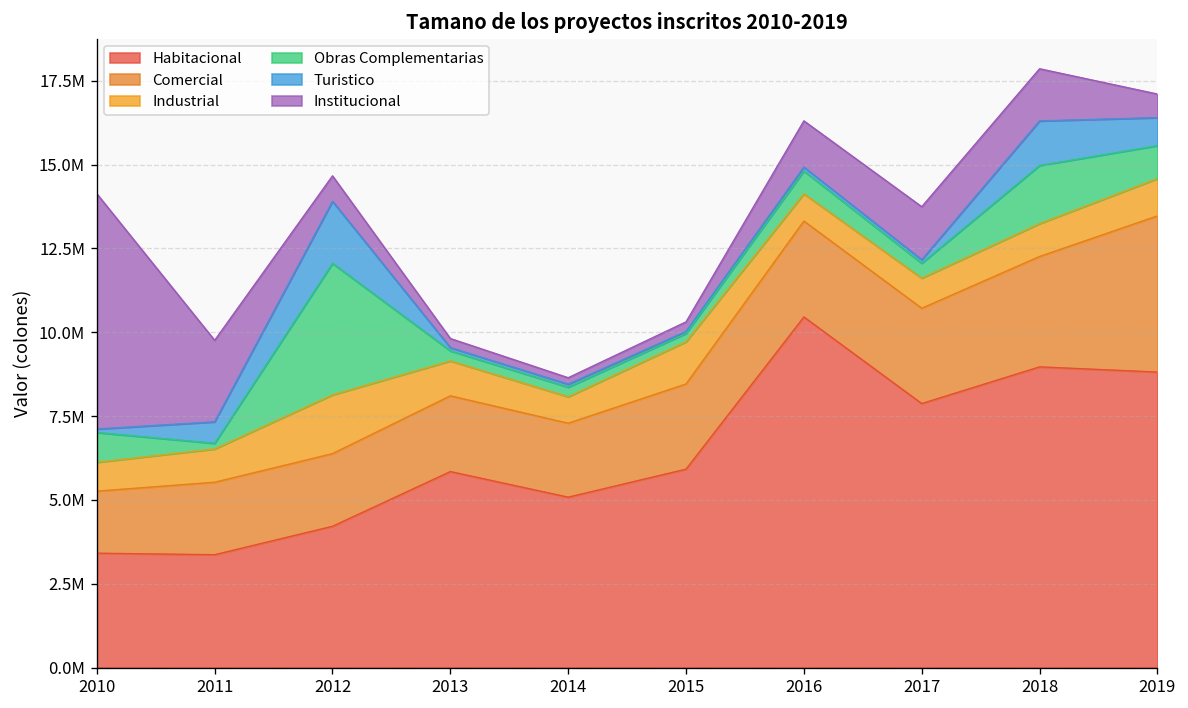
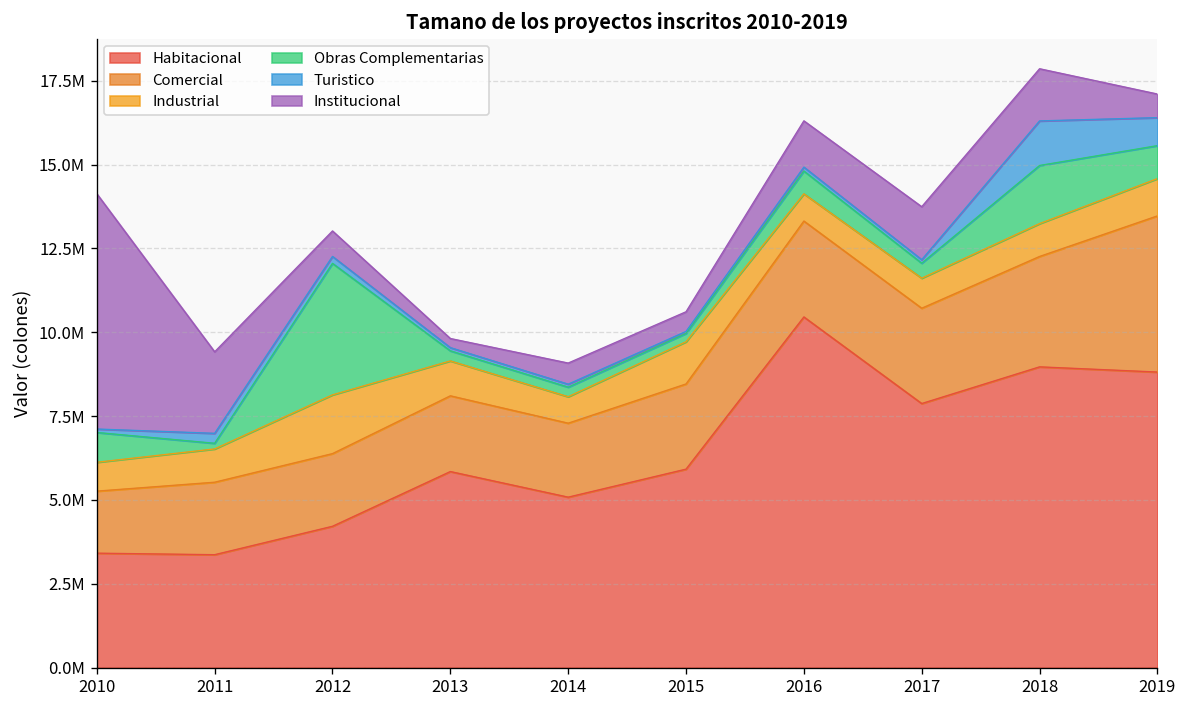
  {
    "Obras Complementarias": {
      "2010": 900000,
      "2011": 200000,
      "2012": 3900000,
      "2013": 300000,
      "2016": 700000,
      "2017": 400000,
      "2018": 1700000,
      "2019": 1000000
    },
    "Turistico": {
      "2010": 100000,
-     "2011": 600000,
-     "2012": 1900000,
+     "2011": 300000,
+     "2012": 200000,
      "2013": 100000,
      "2016": 100000,
      "2017": 100000,
      "2018": 1300000,
      "2019": 800000
    },
    "Institucional": {
      "2010": 7000000,
      "2011": 2400000,
      "2012": 800000,
      "2013": 300000,
-     "2014": 200000,
-     "2015": 300000,
+     "2014": 600000,
+     "2015": 600000,
      "2016": 1400000,
      "2017": 1600000,
      "2018": 1600000,
      "2019": 700000
    }
  }
